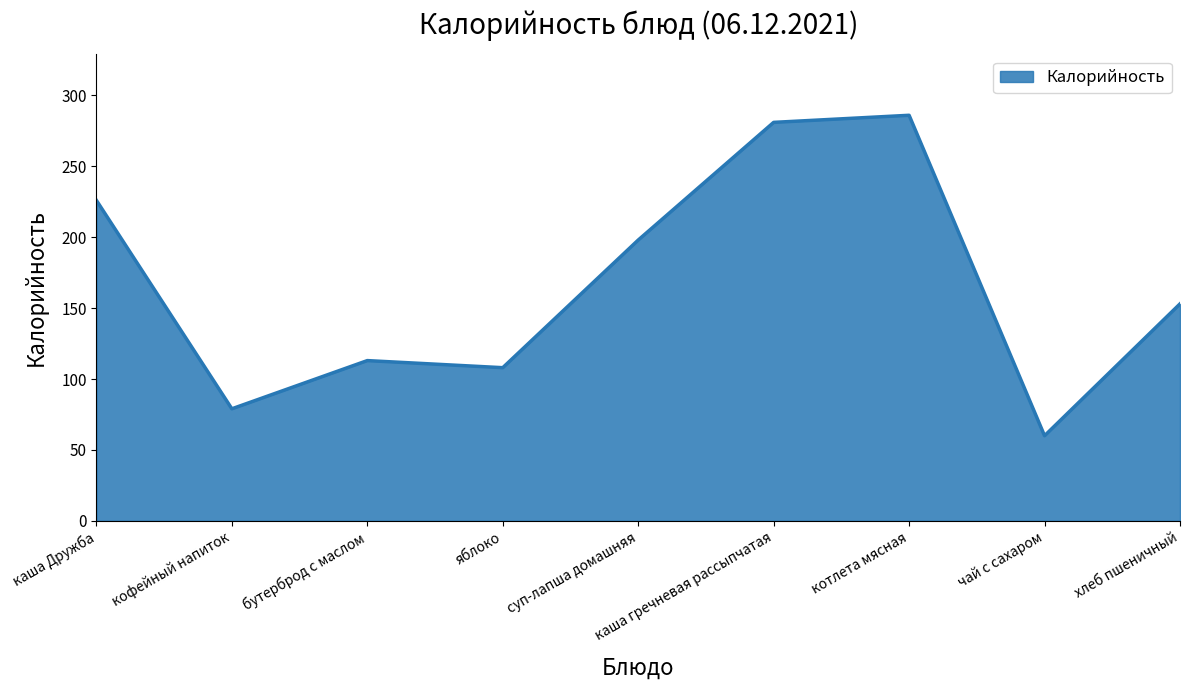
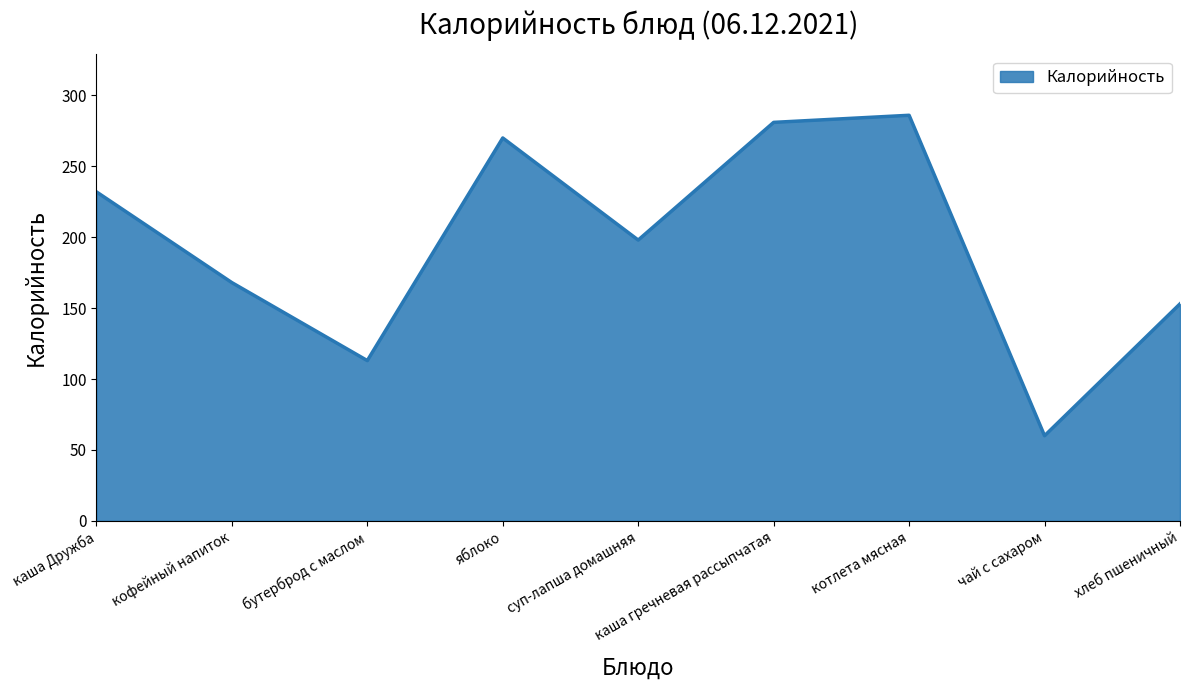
  {
-   "каша Дружба": 226,
-   "кофейный напиток": 79,
+   "каша Дружба": 232,
+   "кофейный напиток": 168,
    "бутерброд с маслом": 113,
-   "яблоко": 108,
+   "яблоко": 270,
    "суп-лапша домашняя": 198,
    "каша гречневая рассыпчатая": 281,
    "котлета мясная": 286,
    "чай с сахаром": 60,
    "хлеб пшеничный": 153
  }
